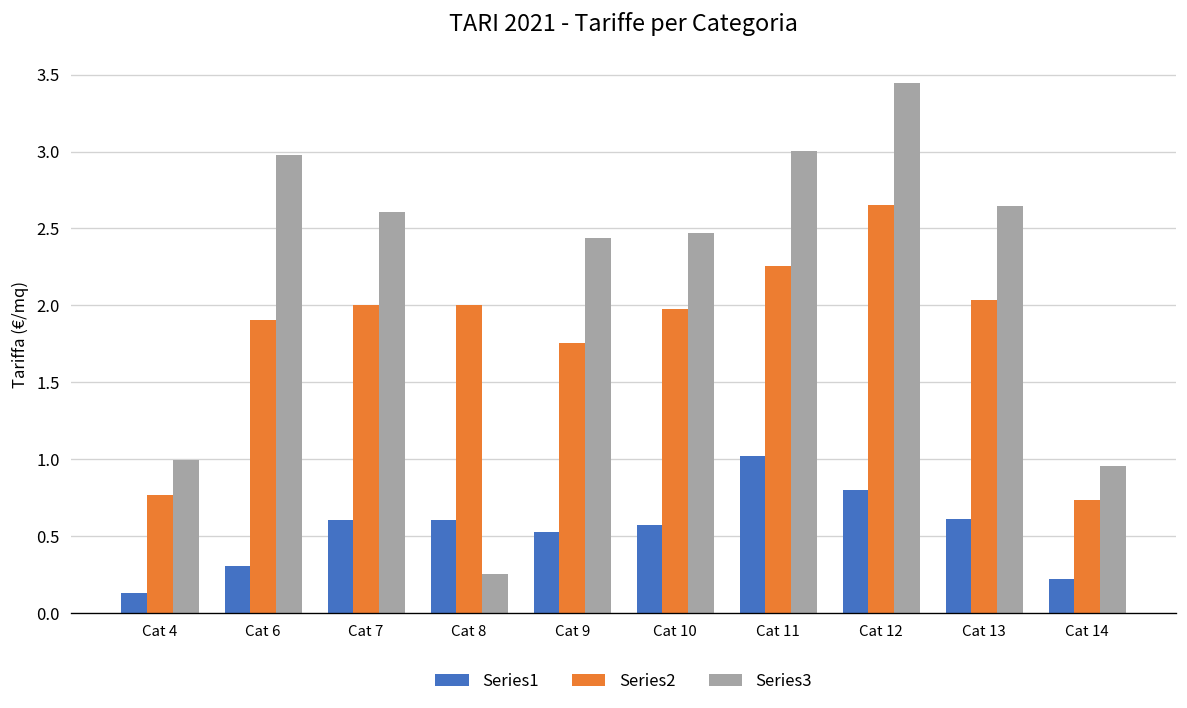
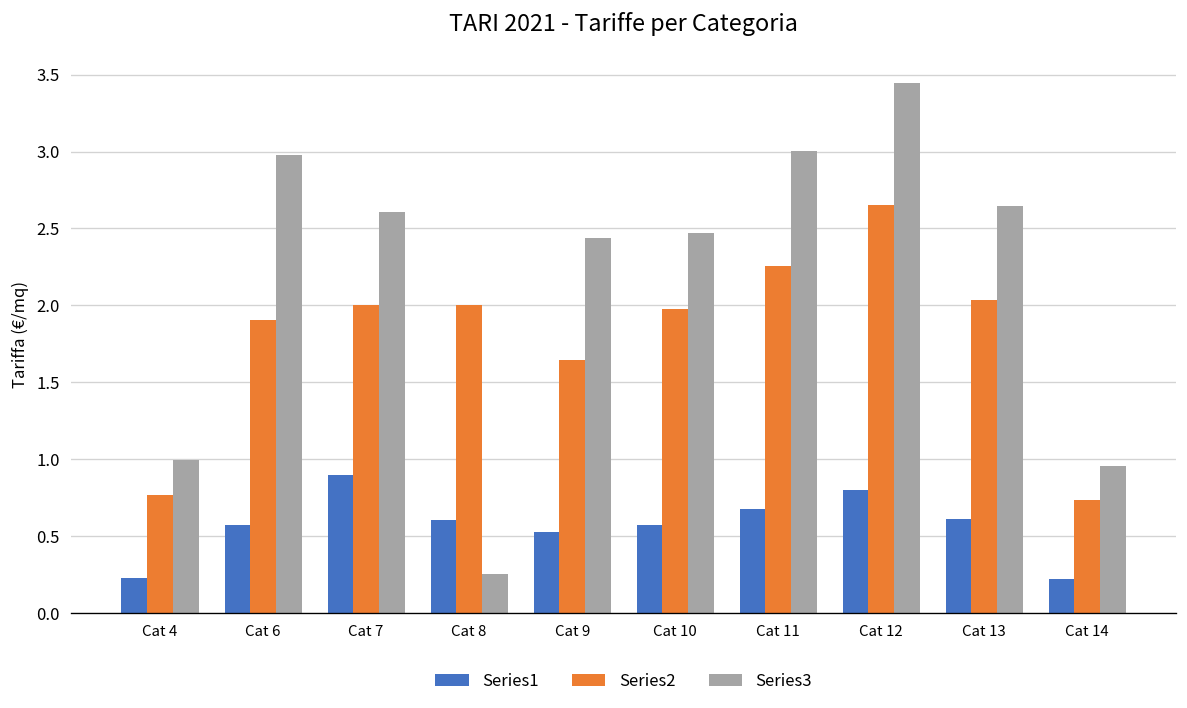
  {
    "Series1": {
-     "Cat 4": 0.13,
-     "Cat 6": 0.30,
-     "Cat 7": 0.60,
+     "Cat 4": 0.23,
+     "Cat 6": 0.57,
+     "Cat 7": 0.90,
      "Cat 8": 0.60,
      "Cat 9": 0.53,
      "Cat 10": 0.57,
-     "Cat 11": 1.02,
+     "Cat 11": 0.68,
      "Cat 12": 0.80,
      "Cat 13": 0.61,
      "Cat 14": 0.22
    },
    "Series2": {
      "Cat 4": 0.77,
      "Cat 6": 1.90,
      "Cat 7": 2.00,
      "Cat 8": 2.00,
-     "Cat 9": 1.76,
+     "Cat 9": 1.64,
      "Cat 10": 1.97,
      "Cat 11": 2.25,
      "Cat 12": 2.65,
      "Cat 13": 2.03,
      "Cat 14": 0.74
    },
    "Series3": {
      "Cat 4": 1.00,
      "Cat 6": 2.98,
      "Cat 7": 2.61,
      "Cat 8": 0.25,
      "Cat 9": 2.44,
      "Cat 10": 2.47,
      "Cat 11": 3.00,
      "Cat 12": 3.45,
      "Cat 13": 2.64,
      "Cat 14": 0.96
    }
  }
